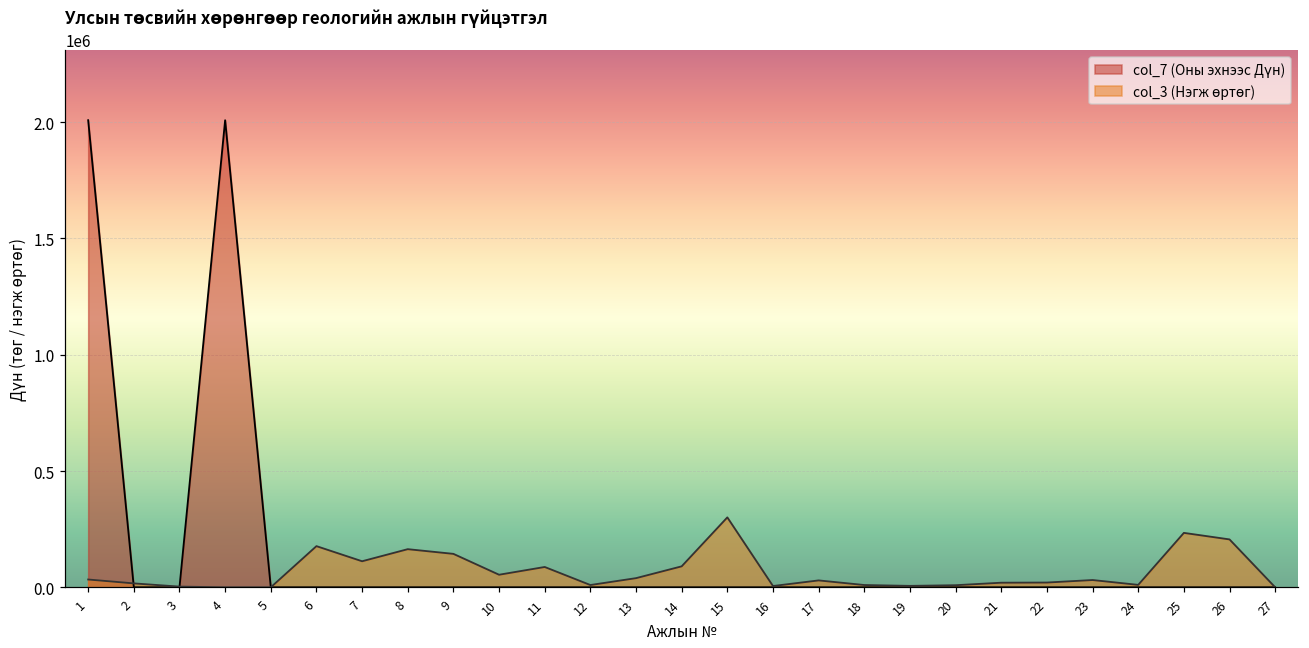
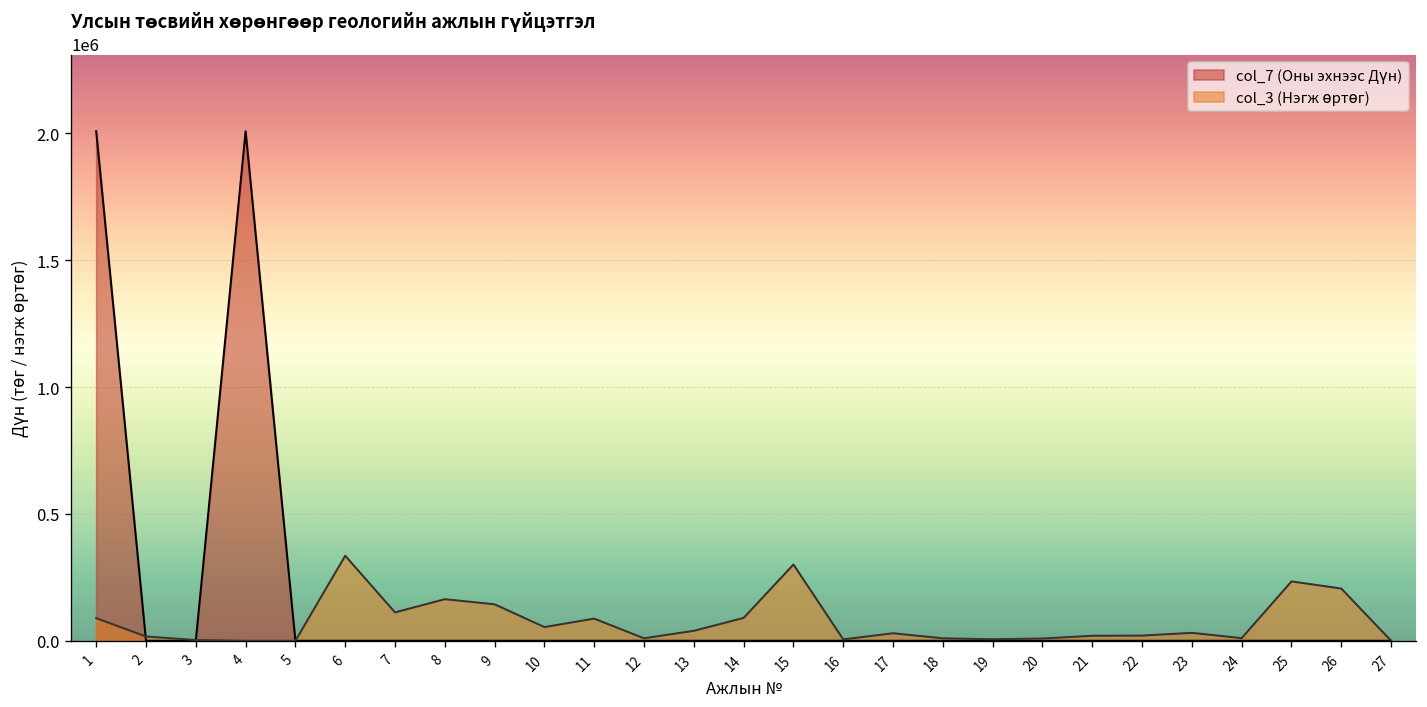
  {
    "col_7 (Оны эхнээс Дүн)": {
      "1": 2010000,
      "2": 0,
      "4": 2010000,
      "6": 0,
      "7": 0,
      "8": 0,
      "9": 0,
      "10": 0,
      "11": 0,
      "13": 0,
      "14": 0,
      "15": 0,
      "17": 0,
      "21": 0,
      "22": 0,
      "23": 0,
      "25": 0,
      "26": 0
    },
    "col_3 (Нэгж өртөг)": {
-     "1": 30000,
+     "1": 90000,
      "2": 20000,
      "4": 0,
-     "6": 180000,
+     "6": 340000,
      "7": 110000,
      "8": 160000,
      "9": 140000,
      "10": 50000,
      "11": 90000,
      "13": 40000,
      "14": 90000,
      "15": 300000,
      "17": 30000,
      "21": 20000,
      "22": 20000,
      "23": 30000,
      "25": 230000,
      "26": 210000
    }
  }
